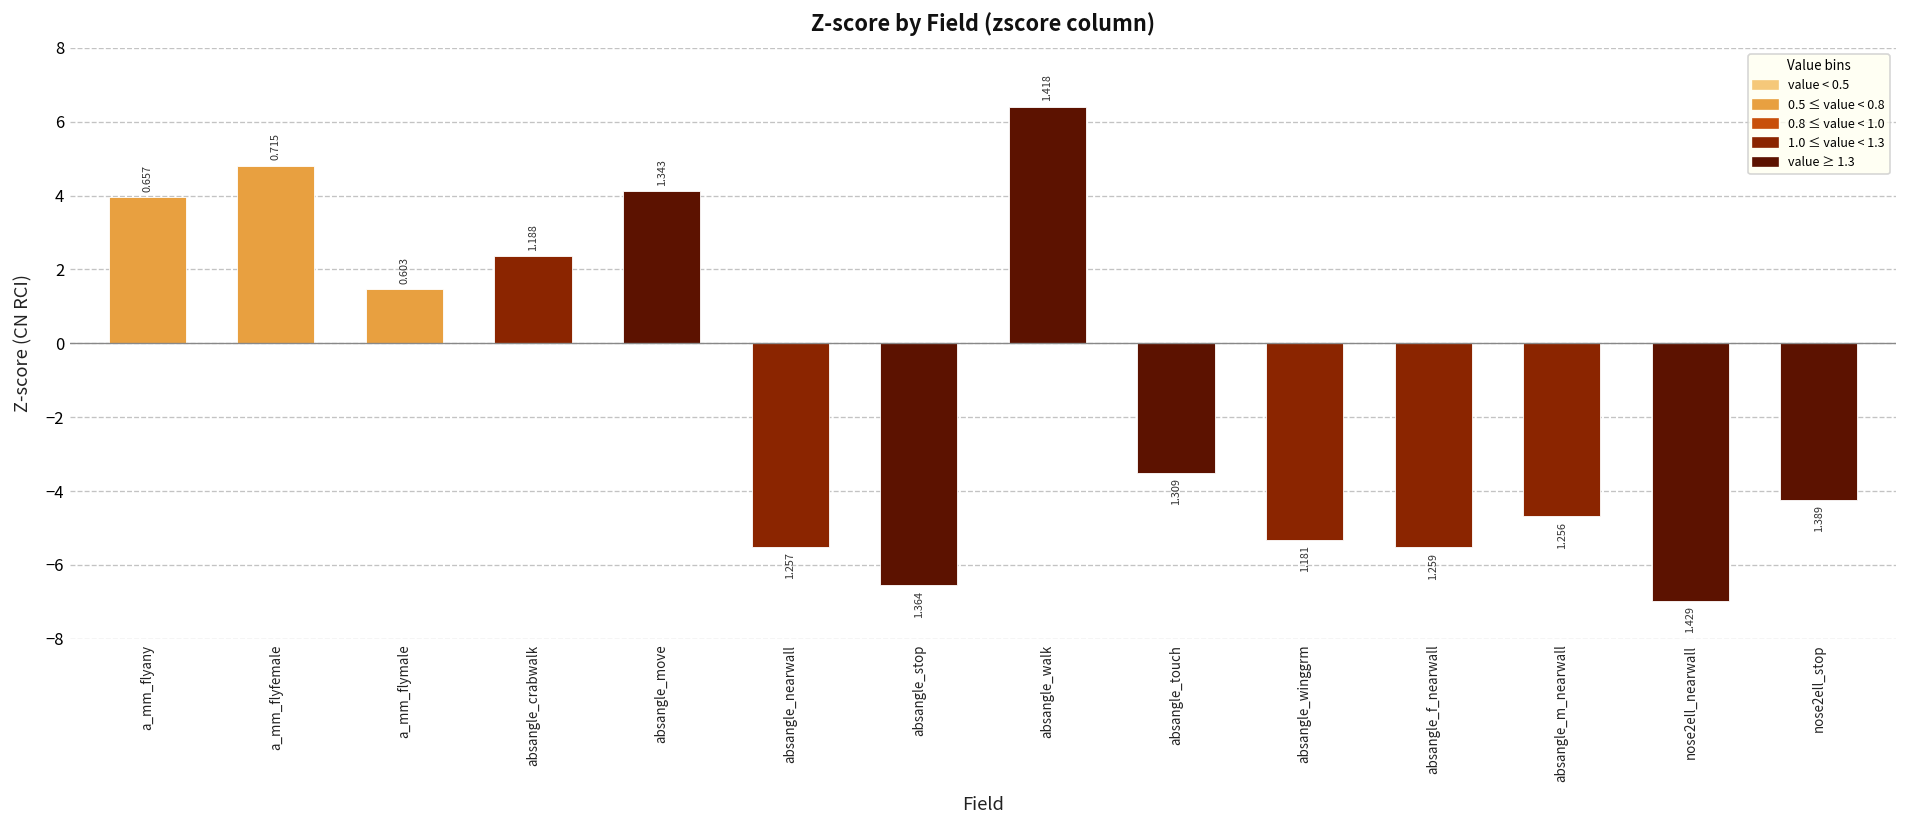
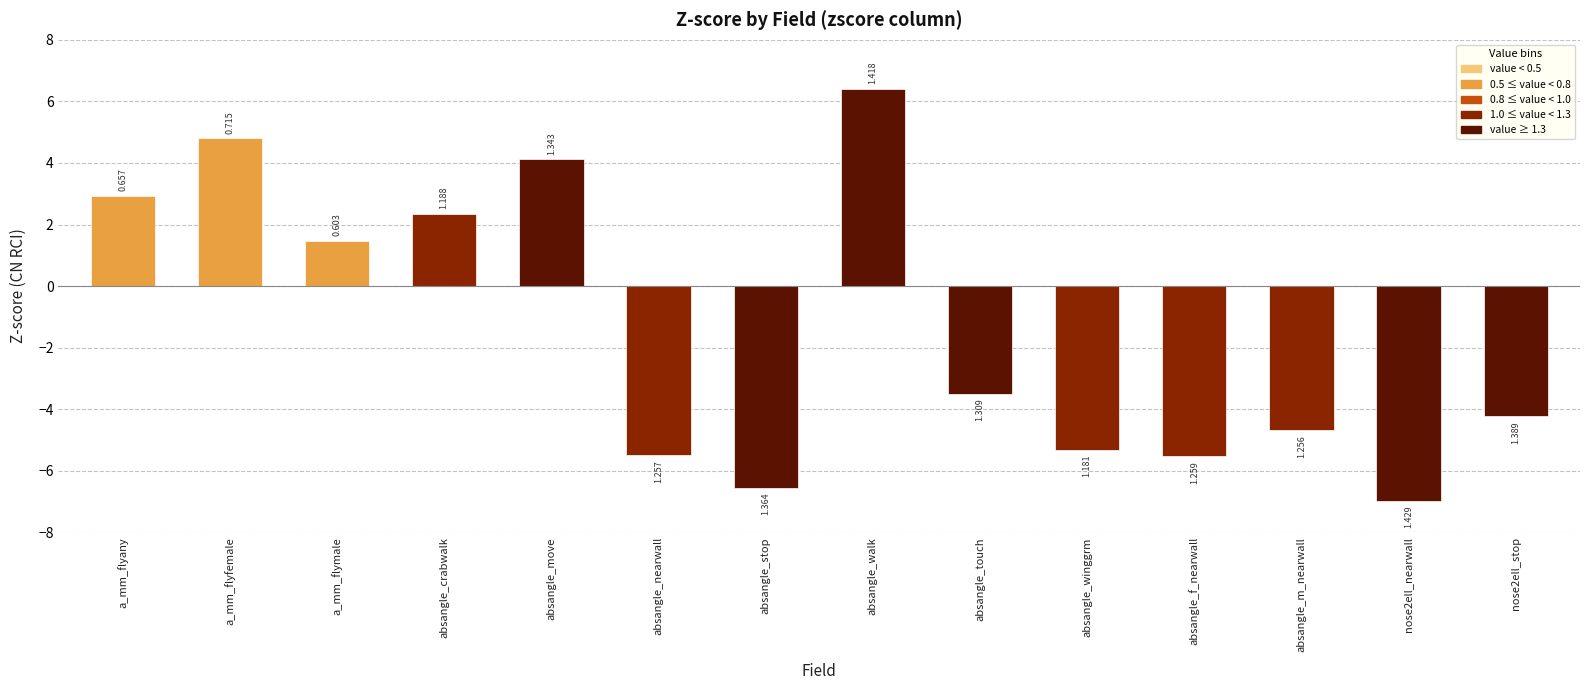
  {
-   "a_mm_flyany": 4.0
+   "a_mm_flyany": 2.9
  }
